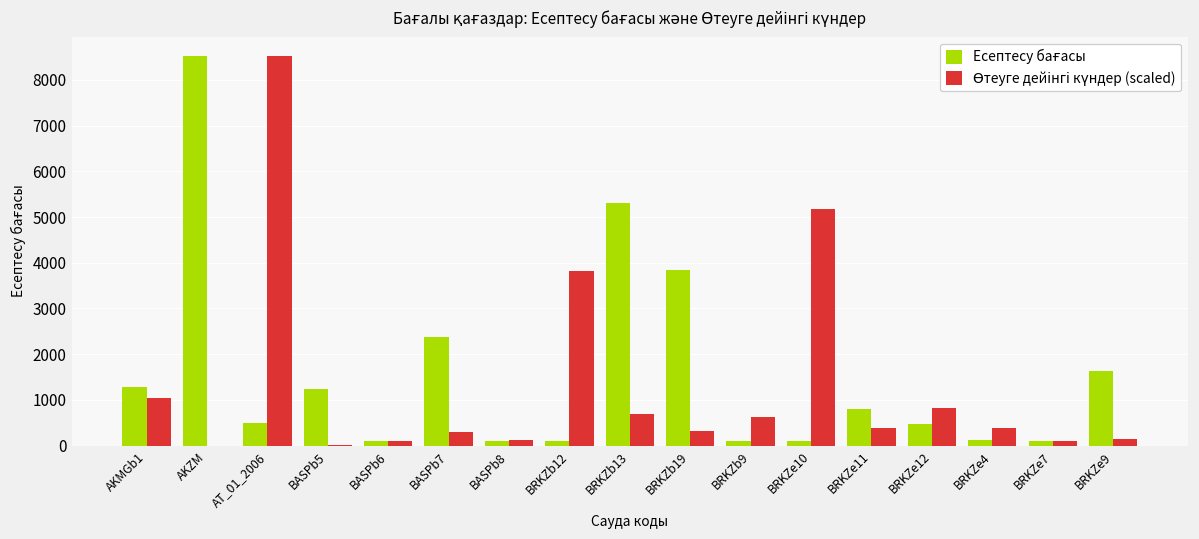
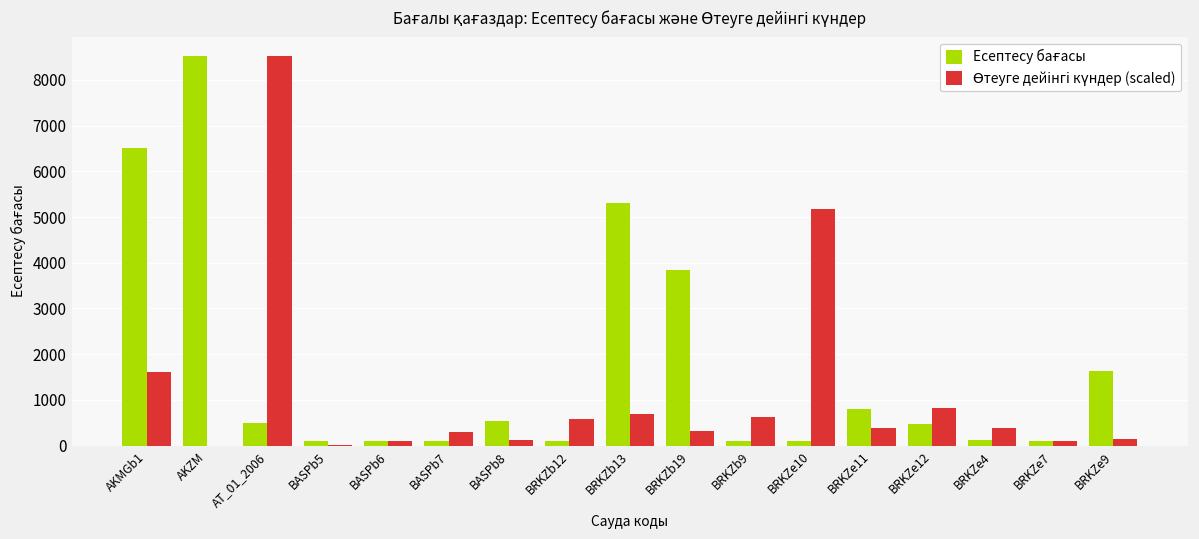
  {
    "Есептесу бағасы": {
-     "AKMGb1": 1300,
+     "AKMGb1": 6500,
      "AKZM": 8500,
      "AT_01_2006": 500,
-     "BASPb5": 1200,
+     "BASPb5": 100,
      "BASPb6": 100,
-     "BASPb7": 2400,
-     "BASPb8": 100,
+     "BASPb7": 100,
+     "BASPb8": 500,
      "BRKZb12": 100,
      "BRKZb13": 5300,
      "BRKZb19": 3800,
      "BRKZb9": 100,
      "BRKZe10": 100,
      "BRKZe11": 800,
      "BRKZe12": 500,
      "BRKZe4": 100,
      "BRKZe7": 100,
      "BRKZe9": 1600
    },
    "Өтеуге дейінгі күндер (scaled)": {
-     "AKMGb1": 1000,
+     "AKMGb1": 1600,
      "AKZM": 0,
      "AT_01_2006": 8500,
      "BASPb6": 100,
      "BASPb7": 300,
      "BASPb8": 100,
-     "BRKZb12": 3800,
+     "BRKZb12": 600,
      "BRKZb13": 700,
      "BRKZb19": 300,
      "BRKZb9": 600,
      "BRKZe10": 5200,
      "BRKZe11": 400,
      "BRKZe12": 800,
      "BRKZe4": 400,
      "BRKZe7": 100,
      "BRKZe9": 100
    }
  }
